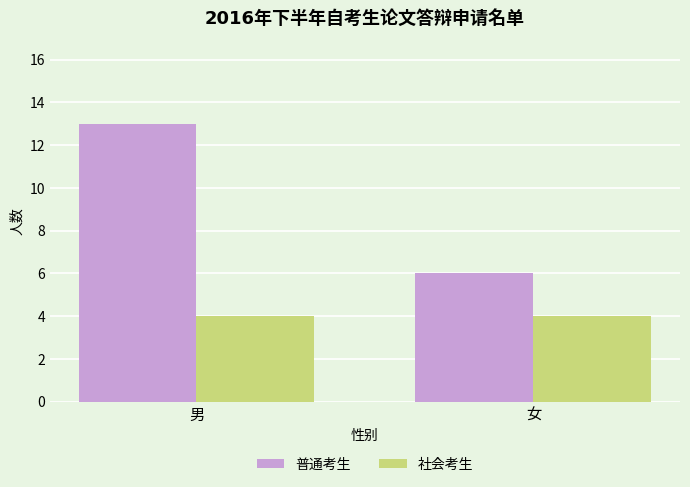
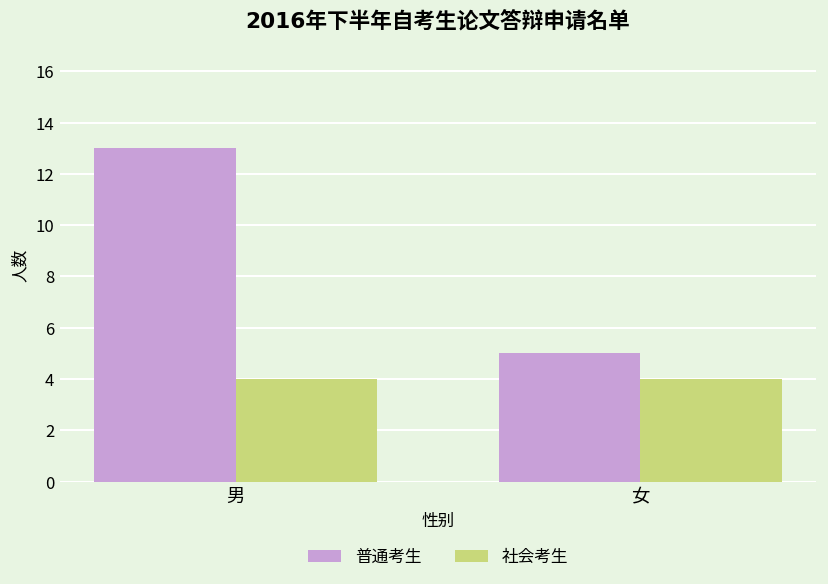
  {
    "普通考生": {
      "男": 13,
-     "女": 6
+     "女": 5
    },
    "社会考生": {
      "男": 4,
      "女": 4
    }
  }
